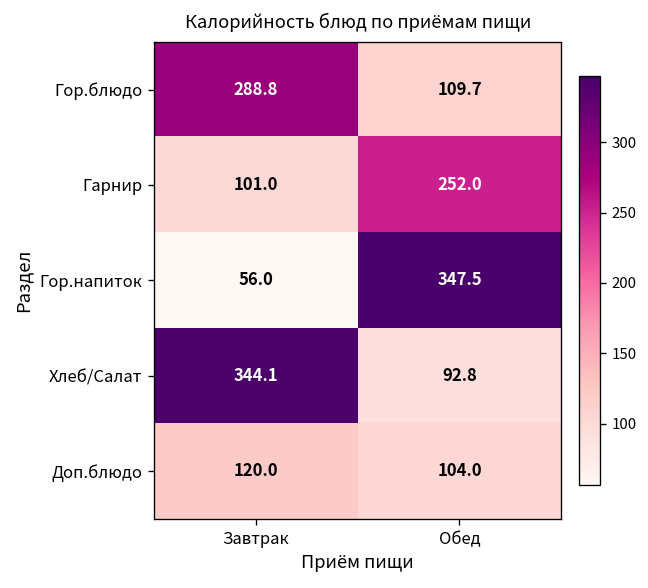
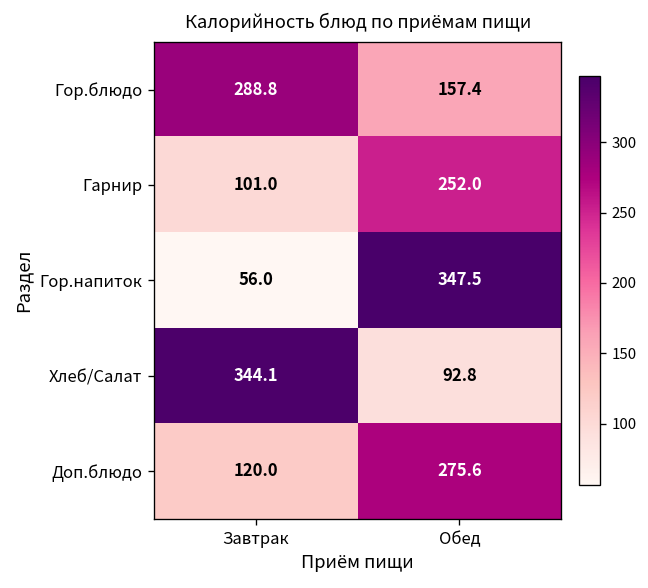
  {
    "Гор.блюдо": {
      "Завтрак": 288.8,
-     "Обед": 109.7
+     "Обед": 157.4
    },
    "Гарнир": {
      "Завтрак": 101.0,
      "Обед": 252.0
    },
    "Гор.напиток": {
      "Завтрак": 56.0,
      "Обед": 347.5
    },
    "Хлеб/Салат": {
      "Завтрак": 344.1,
      "Обед": 92.8
    },
    "Доп.блюдо": {
      "Завтрак": 120.0,
-     "Обед": 104.0
+     "Обед": 275.6
    }
  }
